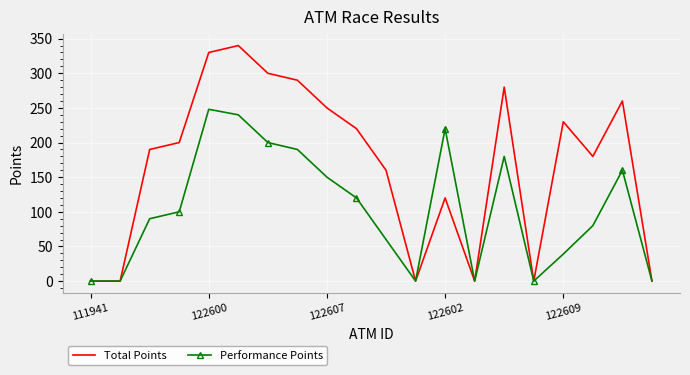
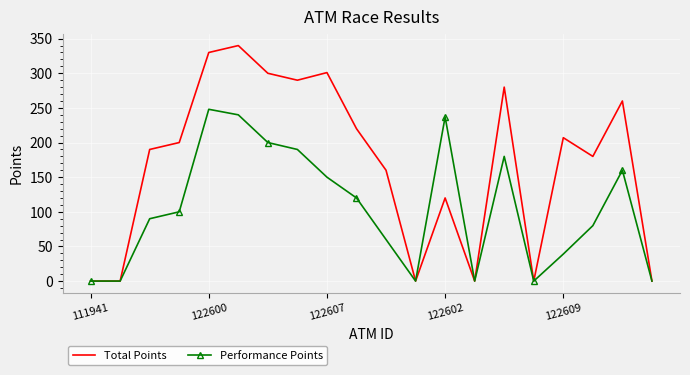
  {
    "Total Points": {
      "122600": 330,
-     "122607": 250,
+     "122607": 300,
      "122602": 120,
-     "122609": 230
+     "122609": 210
    },
    "Performance Points": {
      "122600": 250,
      "122607": 150,
-     "122602": 220,
+     "122602": 240,
      "122609": 40
    }
  }
